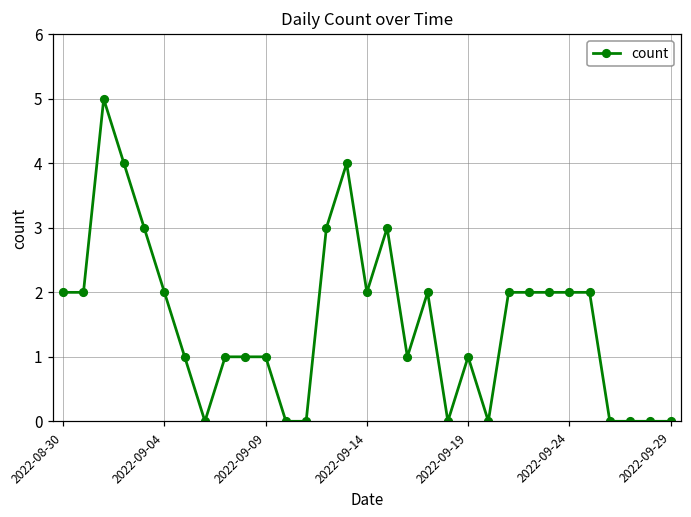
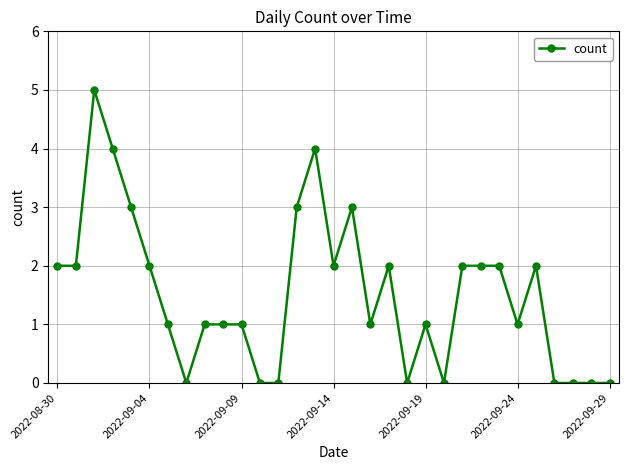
  {
    "2022-08-30": 2,
    "2022-09-04": 2,
    "2022-09-09": 1,
    "2022-09-14": 2,
    "2022-09-19": 1,
-   "2022-09-24": 2,
+   "2022-09-24": 1,
    "2022-09-29": 0
  }
